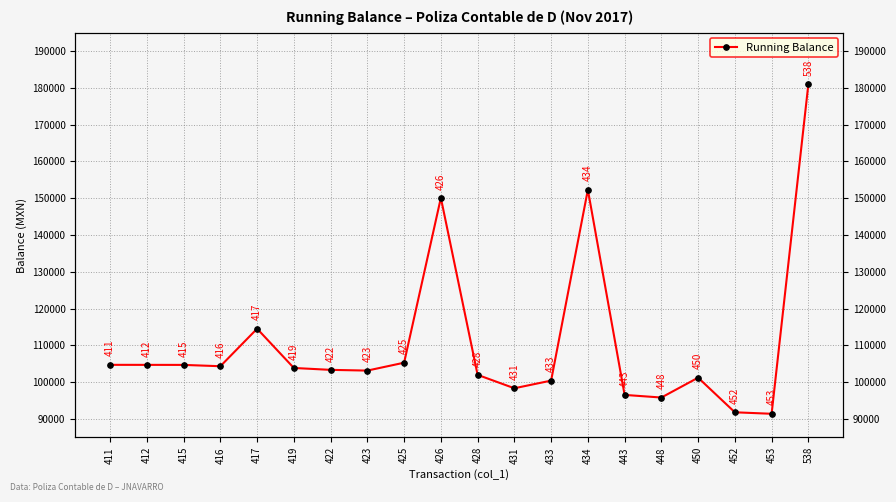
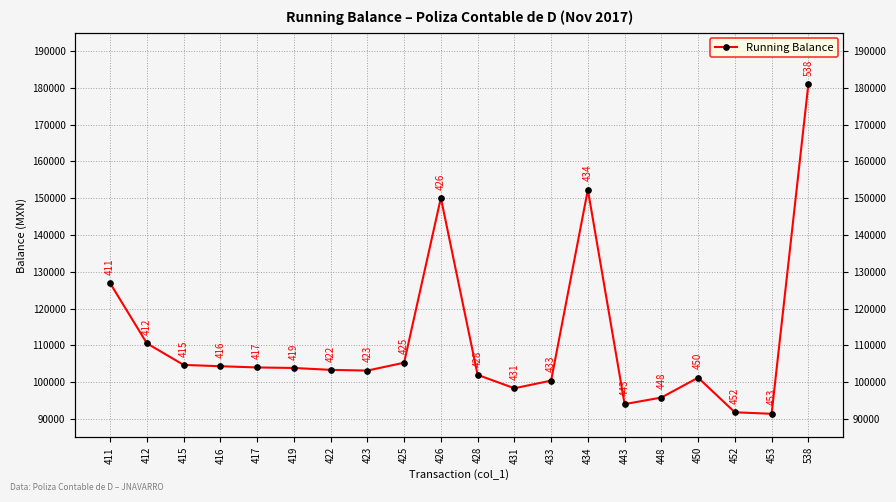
  {
-   "411": 105000,
-   "412": 105000,
-   "417": 115000,
-   "443": 97000
+   "411": 127000,
+   "412": 111000,
+   "417": 104000,
+   "443": 94000
  }
